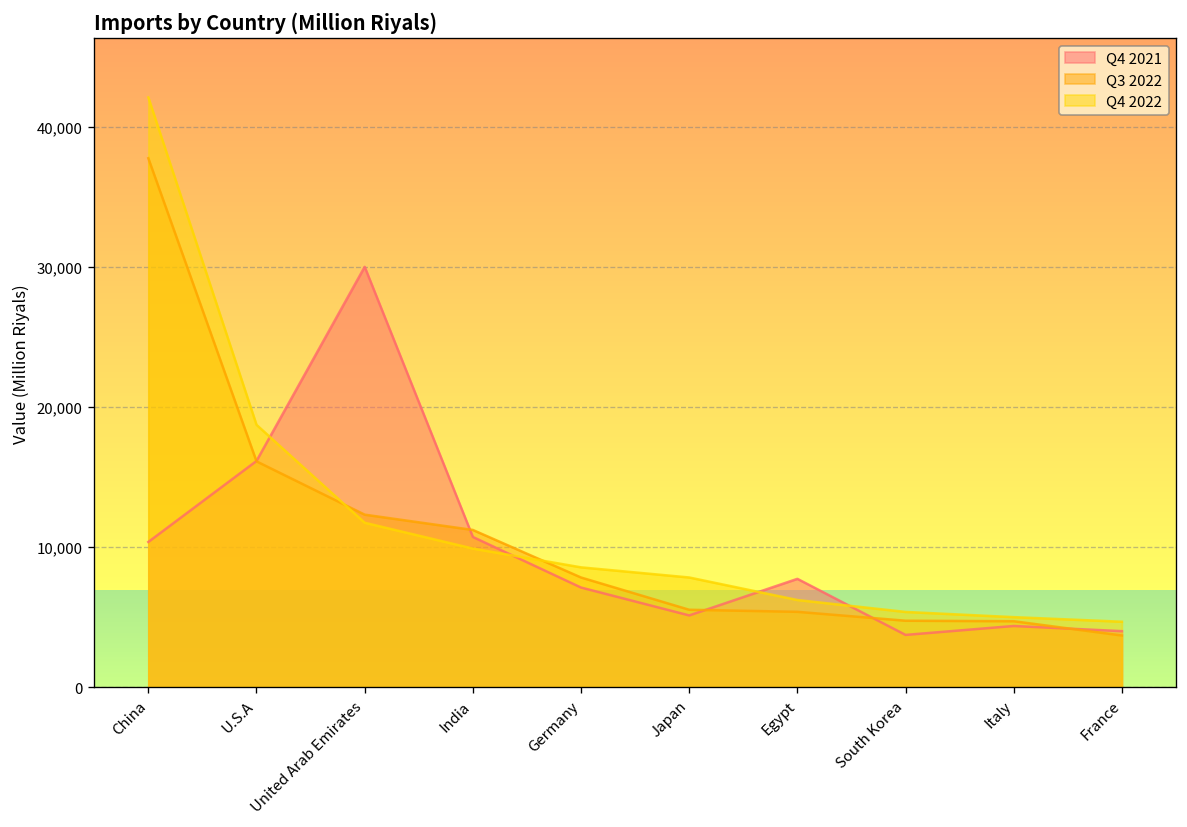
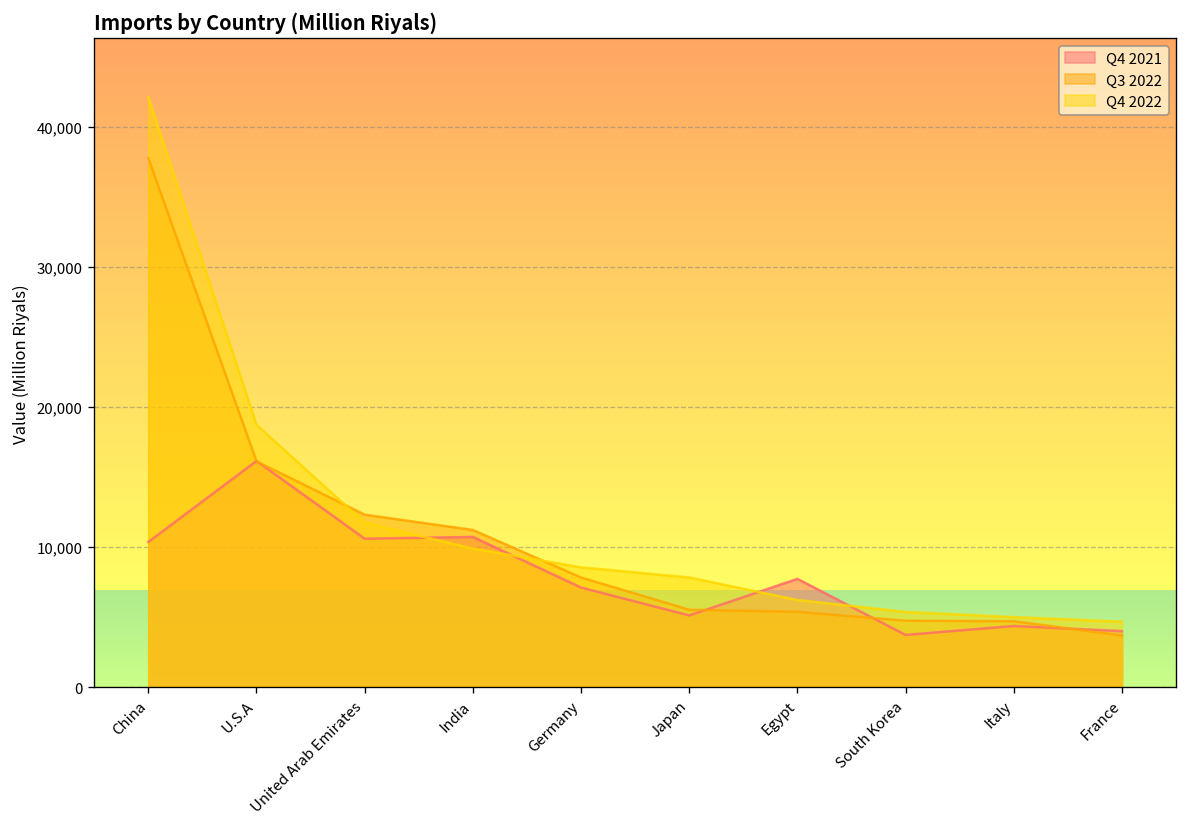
  {
    "Q4 2021": {
      "China": "10,400",
-     "United Arab Emirates": "30,000",
+     "United Arab Emirates": "10,600",
      "India": "10,700",
      "Germany": "7,100",
      "Japan": "5,100",
      "Egypt": "7,700",
      "South Korea": "3,700",
      "Italy": "4,400",
      "France": "4,000"
    }
  }
